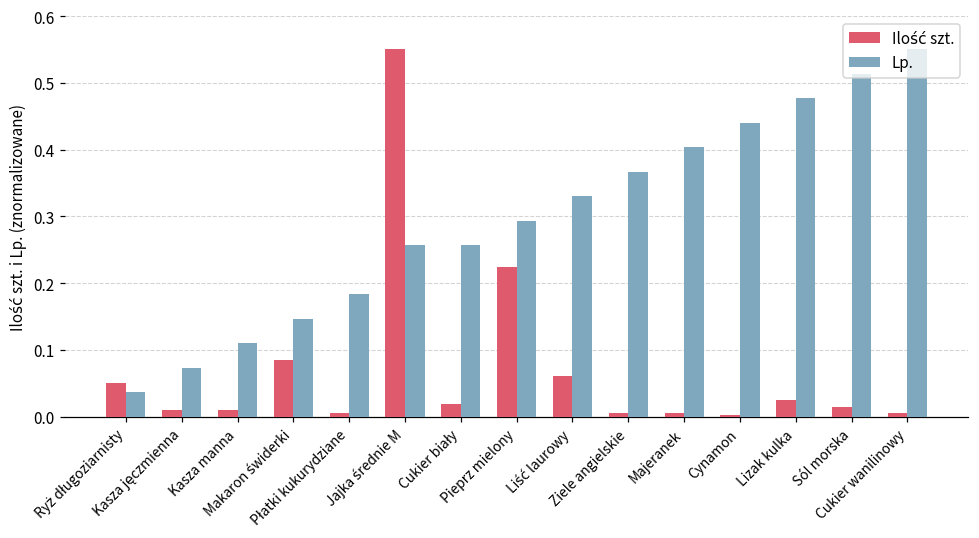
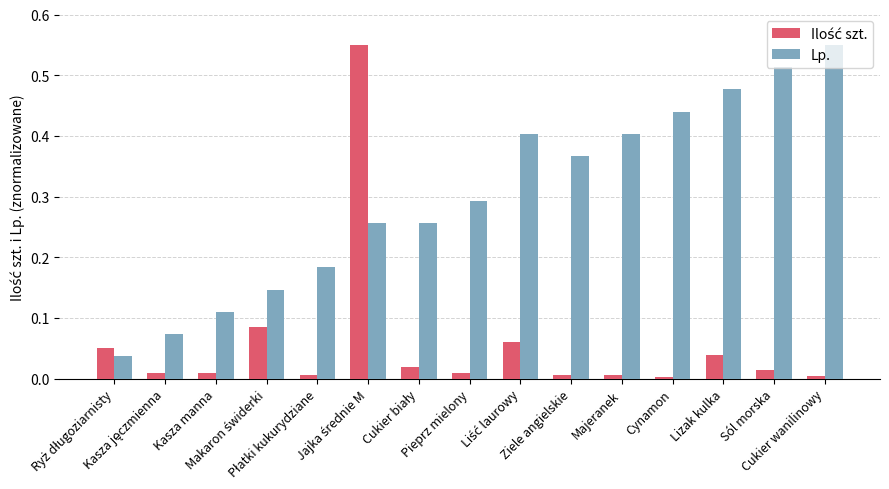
  {
    "Ilość szt.": {
      "Ryż długoziarnisty": 0.05,
      "Kasza jęczmienna": 0.01,
      "Kasza manna": 0.01,
      "Makaron świderki": 0.09,
      "Płatki kukurydziane": 0.01,
      "Jajka średnie M": 0.55,
      "Cukier biały": 0.02,
-     "Pieprz mielony": 0.22,
+     "Pieprz mielony": 0.01,
      "Liść laurowy": 0.06,
      "Ziele angielskie": 0.01,
      "Majeranek": 0.01,
-     "Lizak kulka": 0.02,
+     "Lizak kulka": 0.04,
      "Sól morska": 0.01,
      "Cukier wanilinowy": 0.00
    },
    "Lp.": {
      "Ryż długoziarnisty": 0.04,
      "Kasza jęczmienna": 0.07,
      "Kasza manna": 0.11,
      "Makaron świderki": 0.15,
      "Płatki kukurydziane": 0.18,
      "Jajka średnie M": 0.26,
      "Cukier biały": 0.26,
      "Pieprz mielony": 0.29,
-     "Liść laurowy": 0.33,
+     "Liść laurowy": 0.40,
      "Ziele angielskie": 0.37,
      "Majeranek": 0.40,
      "Cynamon": 0.44,
      "Lizak kulka": 0.48
    }
  }
